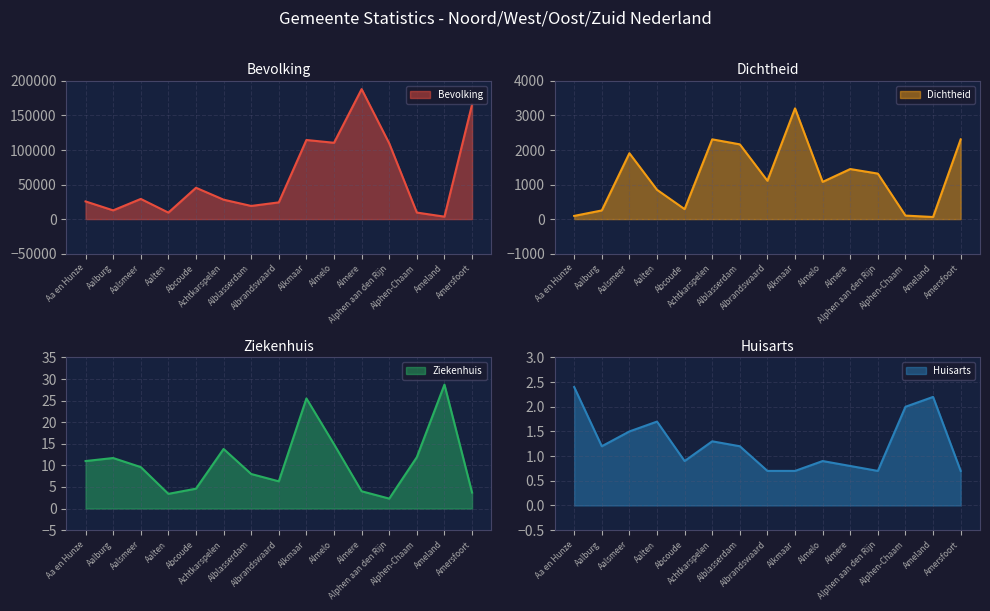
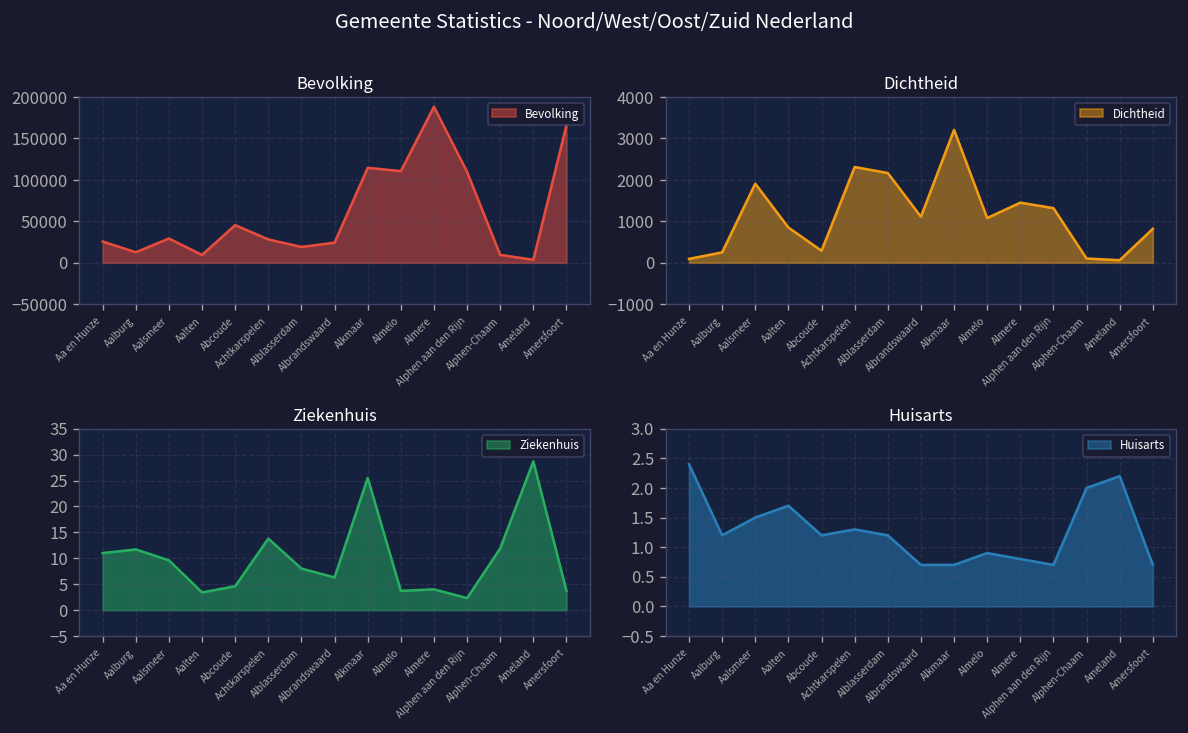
  {
    "Bevolking": {
      "Aa en Hunze": 30000,
      "Aalburg": 10000,
      "Aalsmeer": 30000,
      "Aalten": 10000,
      "Abcoude": 50000,
      "Achtkarspelen": 30000,
      "Alblasserdam": 20000,
      "Albrandswaard": 20000,
      "Alkmaar": 110000,
      "Almelo": 110000,
      "Almere": 190000,
      "Alphen aan den Rijn": 110000,
      "Alphen-Chaam": 10000,
      "Ameland": 0,
      "Amersfoort": 170000
    },
    "Dichtheid": {
      "Aa en Hunze": 100,
      "Aalburg": 300,
      "Aalsmeer": 1900,
      "Aalten": 800,
      "Abcoude": 300,
      "Achtkarspelen": 2300,
      "Alblasserdam": 2200,
      "Albrandswaard": 1100,
      "Alkmaar": 3200,
      "Almelo": 1100,
      "Almere": 1400,
      "Alphen aan den Rijn": 1300,
      "Alphen-Chaam": 100,
      "Ameland": 100,
-     "Amersfoort": 2300
+     "Amersfoort": 800
    },
    "Ziekenhuis": {
      "Aa en Hunze": 11,
      "Aalburg": 12,
      "Aalsmeer": 10,
      "Aalten": 3,
      "Abcoude": 5,
      "Achtkarspelen": 14,
      "Alblasserdam": 8,
      "Albrandswaard": 6,
      "Alkmaar": 26,
-     "Almelo": 15,
+     "Almelo": 4,
      "Almere": 4,
      "Alphen aan den Rijn": 2,
      "Alphen-Chaam": 12,
      "Ameland": 29,
      "Amersfoort": 4
    },
    "Huisarts": {
      "Aa en Hunze": 2.4,
      "Aalburg": 1.2,
      "Aalsmeer": 1.5,
      "Aalten": 1.7,
-     "Abcoude": 0.9,
+     "Abcoude": 1.2,
      "Achtkarspelen": 1.3,
      "Alblasserdam": 1.2,
      "Albrandswaard": 0.7,
      "Alkmaar": 0.7,
      "Almelo": 0.9,
      "Almere": 0.8,
      "Alphen aan den Rijn": 0.7,
      "Alphen-Chaam": 2.0,
      "Ameland": 2.2,
      "Amersfoort": 0.7
    }
  }
